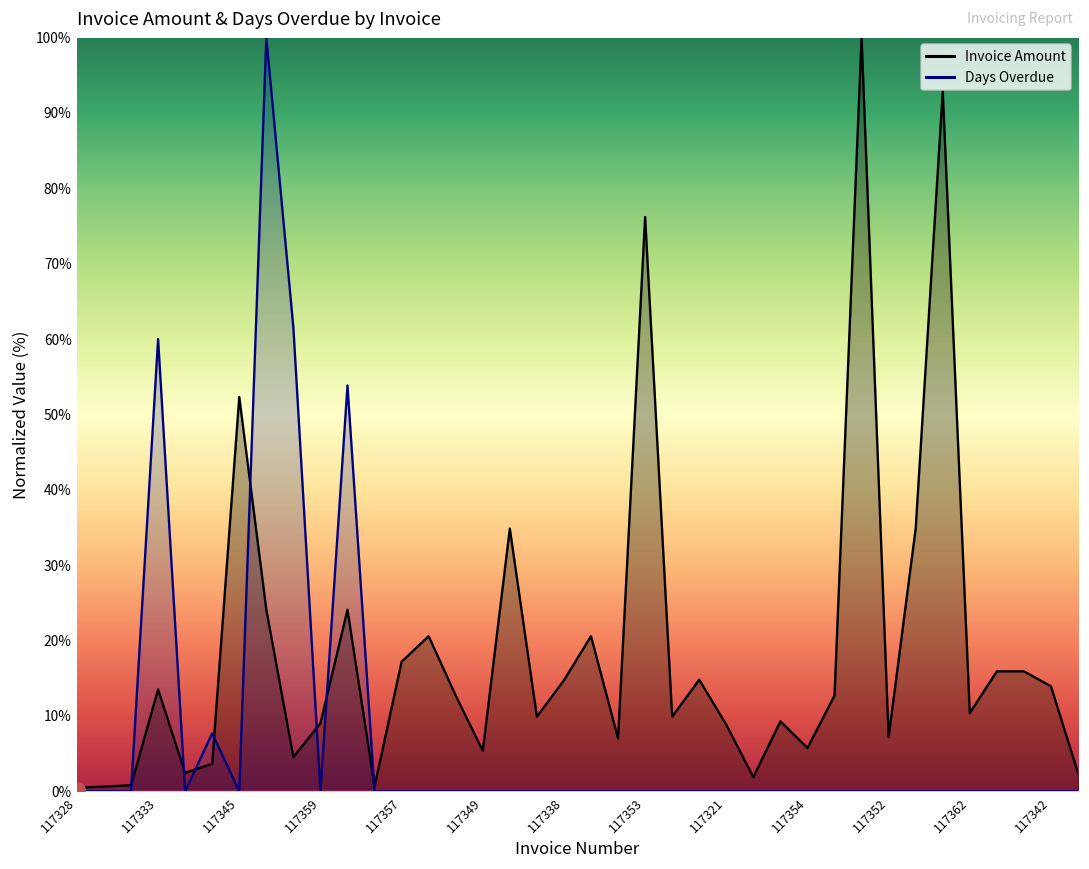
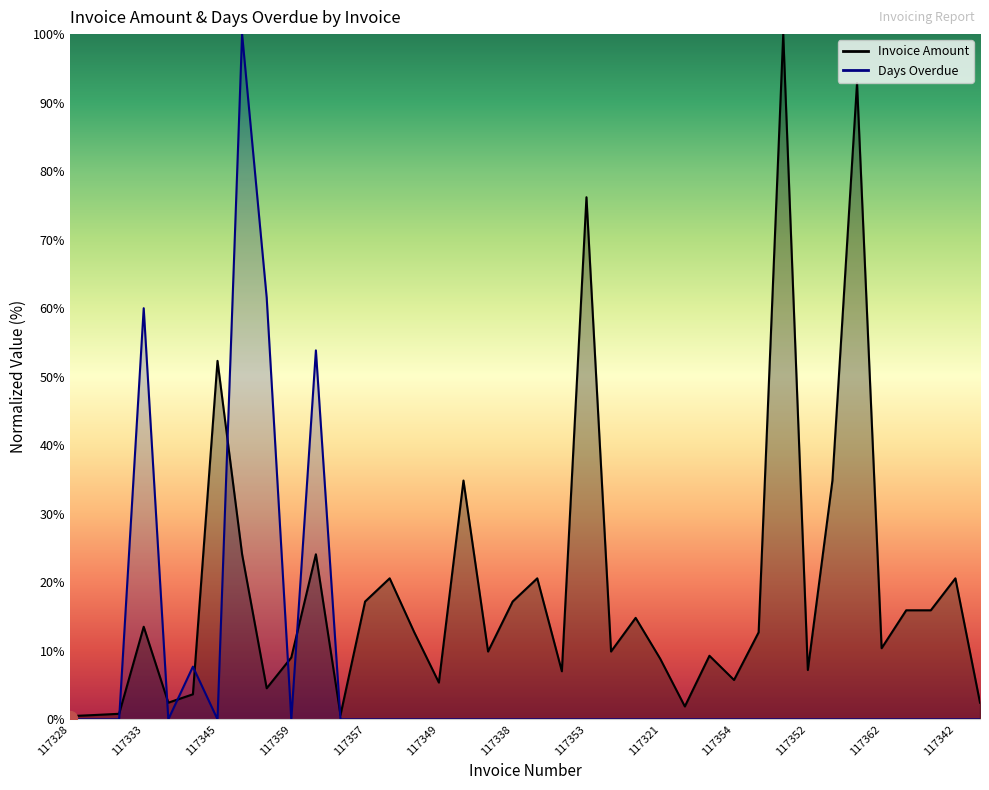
  {
    "Invoice Amount": {
      "117333": "14%",
      "117345": "52%",
      "117359": "9%",
      "117357": "17%",
      "117349": "5%",
-     "117338": "15%",
+     "117338": "17%",
      "117353": "76%",
      "117321": "9%",
      "117354": "6%",
      "117352": "7%",
      "117362": "10%",
-     "117342": "14%"
+     "117342": "21%"
    },
    "Days Overdue": {
      "117333": "60%",
      "117345": "0%",
      "117359": "0%",
      "117357": "0%",
      "117349": "0%",
      "117338": "0%",
      "117353": "0%",
      "117321": "0%",
      "117354": "0%",
      "117352": "0%",
      "117362": "0%",
      "117342": "0%"
    }
  }
